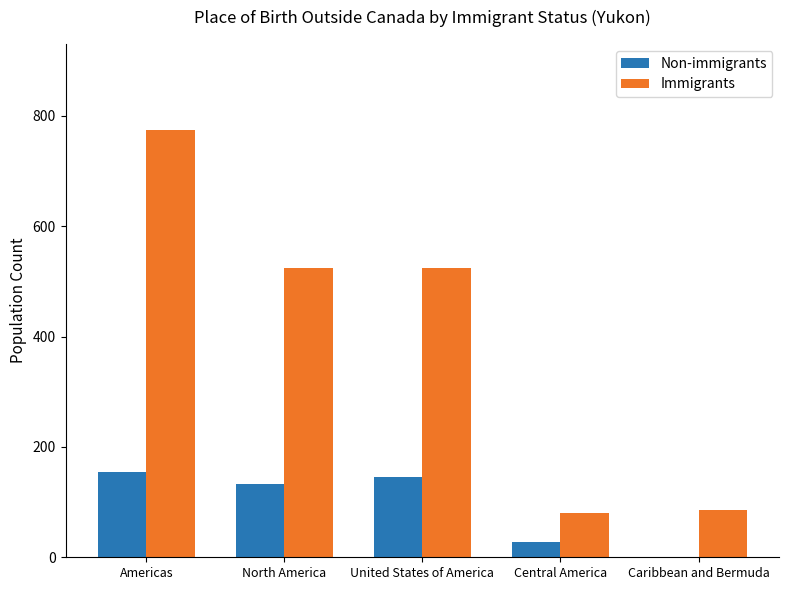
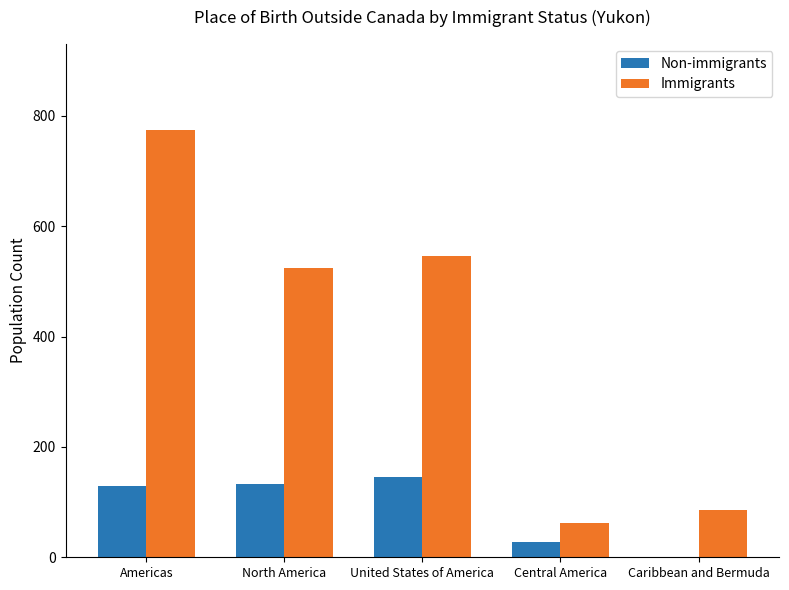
  {
    "Non-immigrants": {
-     "Americas": 150,
+     "Americas": 130,
      "North America": 130,
      "United States of America": 150,
      "Central America": 30,
      "Caribbean and Bermuda": 0
    },
    "Immigrants": {
      "Americas": 780,
      "North America": 530,
-     "United States of America": 530,
-     "Central America": 80,
+     "United States of America": 550,
+     "Central America": 60,
      "Caribbean and Bermuda": 90
    }
  }
